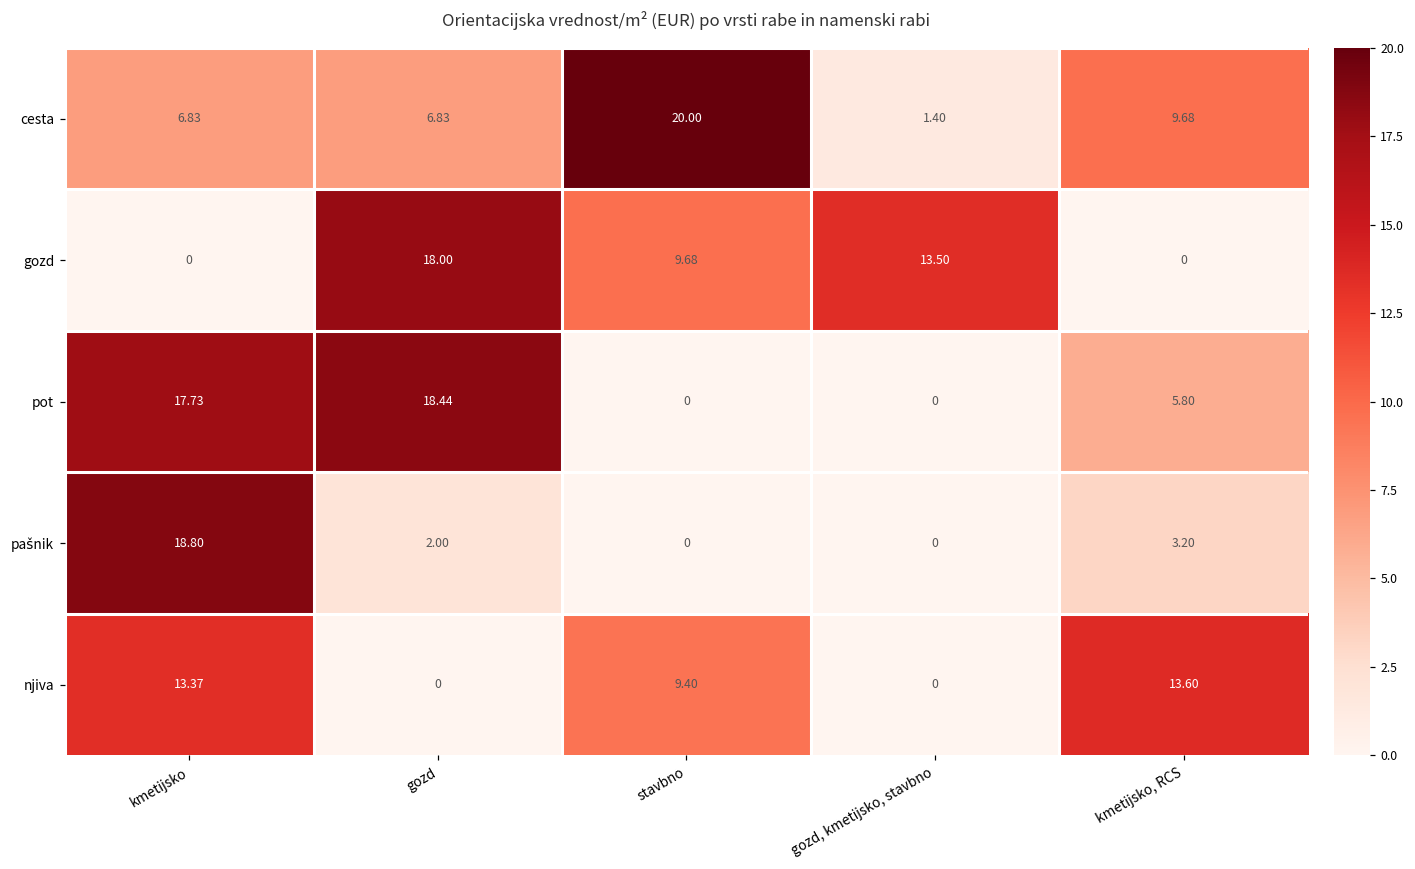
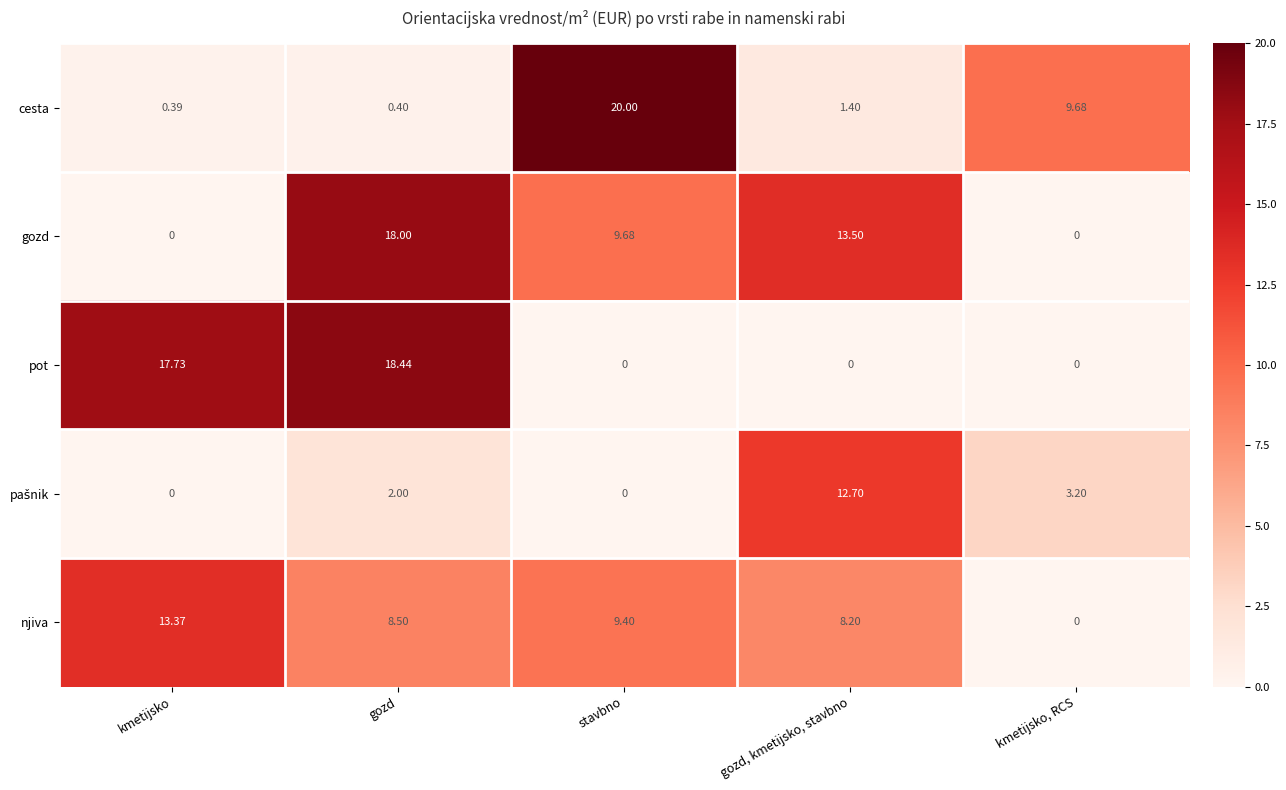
  {
    "cesta": {
-     "kmetijsko": 6.83,
-     "gozd": 6.83,
+     "kmetijsko": 0.39,
+     "gozd": 0.40,
      "stavbno": 20.00,
      "gozd, kmetijsko, stavbno": 1.40,
      "kmetijsko, RCS": 9.68
    },
    "gozd": {
      "kmetijsko": 0,
      "gozd": 18.00,
      "stavbno": 9.68,
      "gozd, kmetijsko, stavbno": 13.50,
      "kmetijsko, RCS": 0
    },
    "pot": {
      "kmetijsko": 17.73,
      "gozd": 18.44,
      "stavbno": 0,
      "gozd, kmetijsko, stavbno": 0,
-     "kmetijsko, RCS": 5.80
+     "kmetijsko, RCS": 0
    },
    "pašnik": {
-     "kmetijsko": 18.80,
+     "kmetijsko": 0,
      "gozd": 2.00,
      "stavbno": 0,
-     "gozd, kmetijsko, stavbno": 0,
+     "gozd, kmetijsko, stavbno": 12.70,
      "kmetijsko, RCS": 3.20
    },
    "njiva": {
      "kmetijsko": 13.37,
-     "gozd": 0,
+     "gozd": 8.50,
      "stavbno": 9.40,
-     "gozd, kmetijsko, stavbno": 0,
-     "kmetijsko, RCS": 13.60
+     "gozd, kmetijsko, stavbno": 8.20,
+     "kmetijsko, RCS": 0
    }
  }
